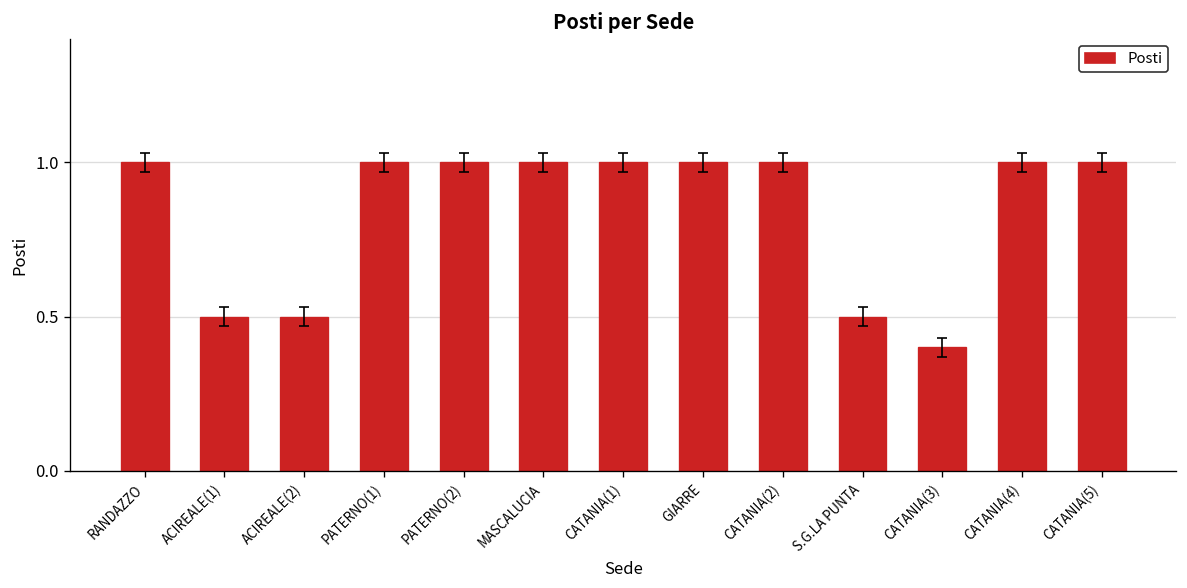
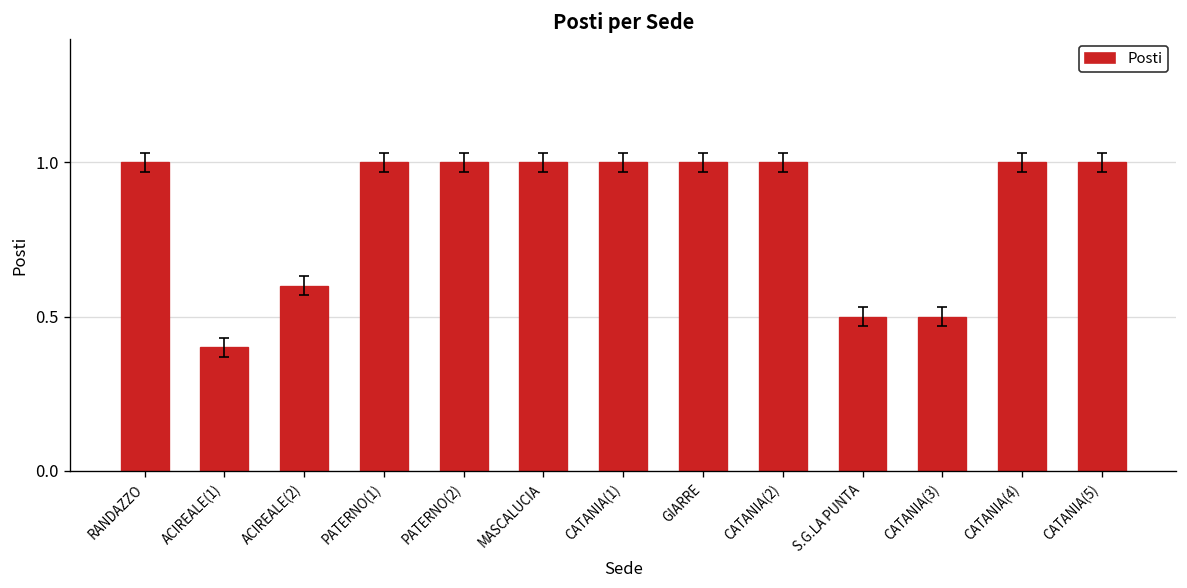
  {
    "Posti": {
      "RANDAZZO": 1.0,
-     "ACIREALE(1)": 0.5,
-     "ACIREALE(2)": 0.5,
+     "ACIREALE(1)": 0.4,
+     "ACIREALE(2)": 0.6,
      "PATERNO(1)": 1.0,
      "PATERNO(2)": 1.0,
      "MASCALUCIA": 1.0,
      "CATANIA(1)": 1.0,
      "GIARRE": 1.0,
      "CATANIA(2)": 1.0,
      "S.G.LA PUNTA": 0.5,
-     "CATANIA(3)": 0.4,
+     "CATANIA(3)": 0.5,
      "CATANIA(4)": 1.0,
      "CATANIA(5)": 1.0
    }
  }
